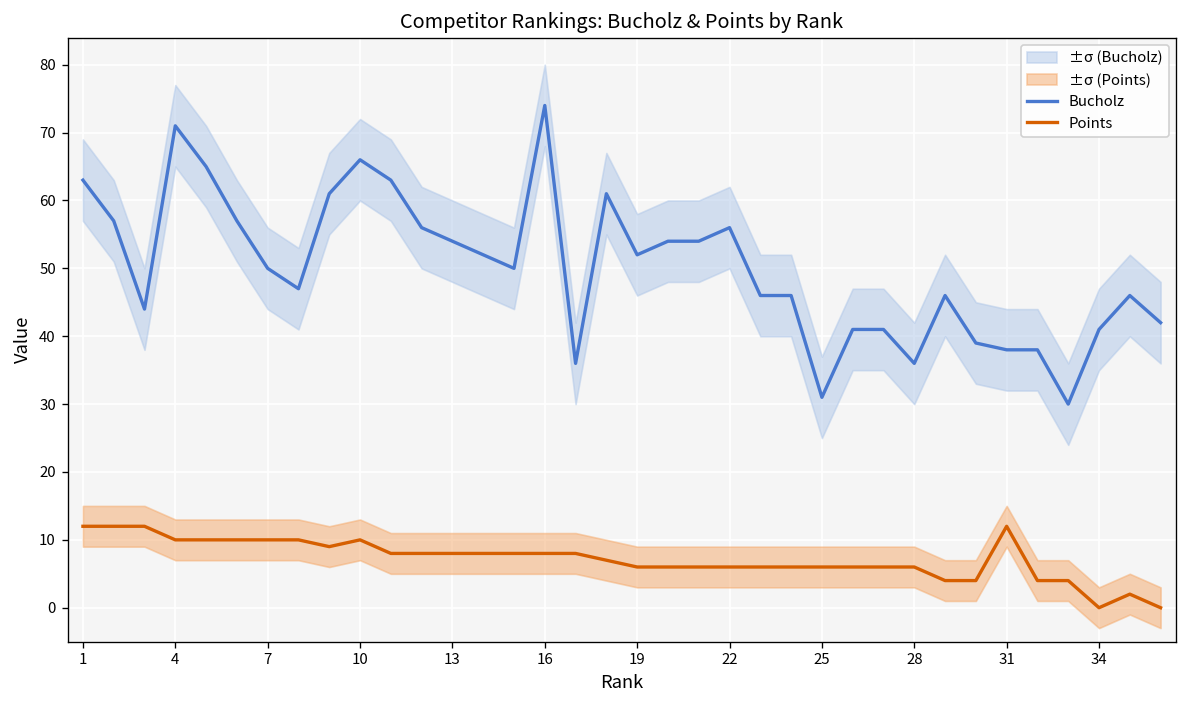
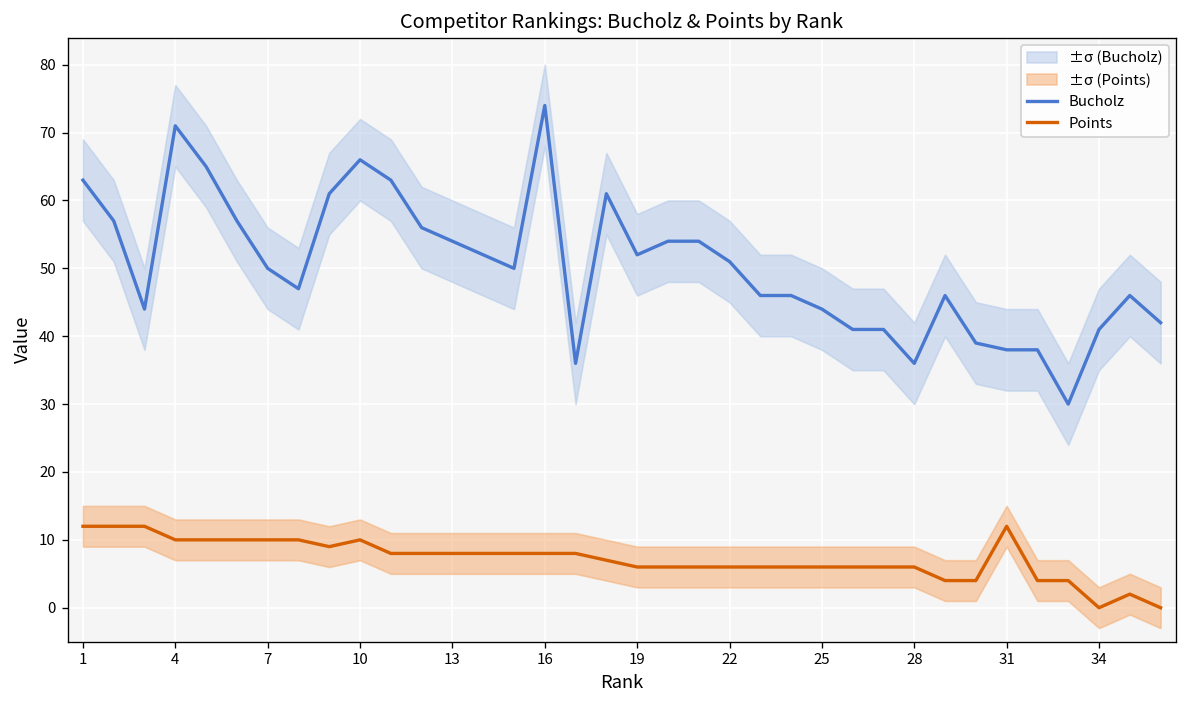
  {
    "Bucholz": {
      "1": 63,
      "4": 71,
      "7": 50,
      "10": 66,
      "13": 54,
      "16": 74,
      "19": 52,
-     "22": 56,
-     "25": 31,
+     "22": 51,
+     "25": 44,
      "28": 36,
      "31": 38,
      "34": 41
    },
    "Points": {
      "1": 12,
      "4": 10,
      "7": 10,
      "10": 10,
      "13": 8,
      "16": 8,
      "19": 6,
      "22": 6,
      "25": 6,
      "28": 6,
      "31": 12,
      "34": 0
    }
  }
